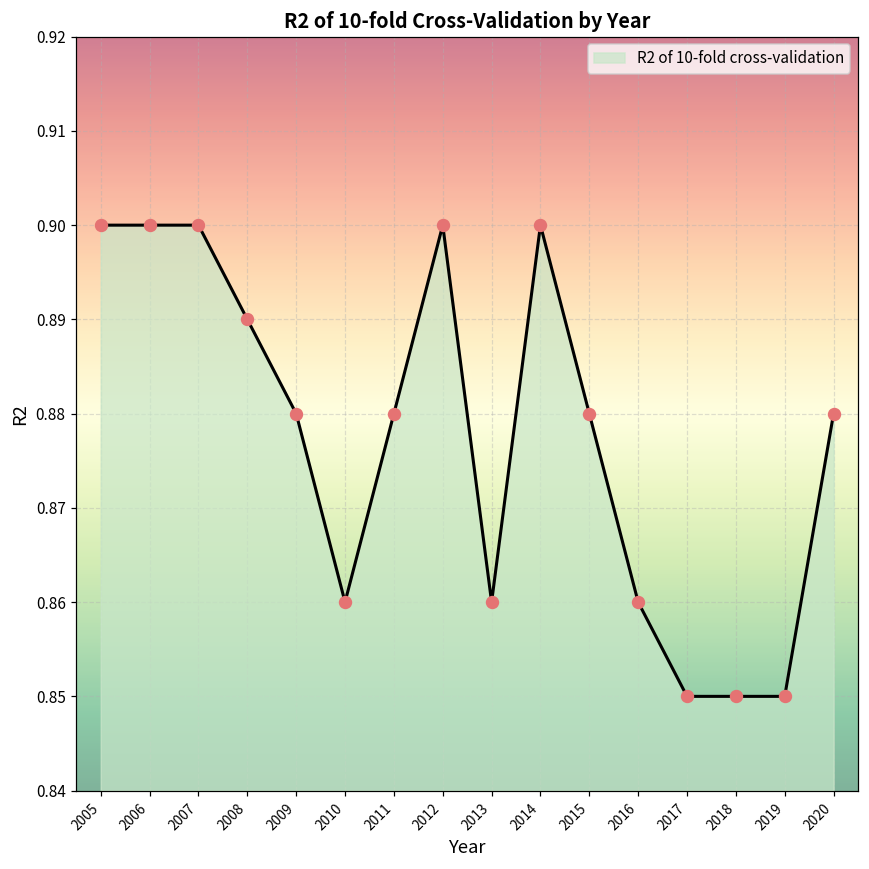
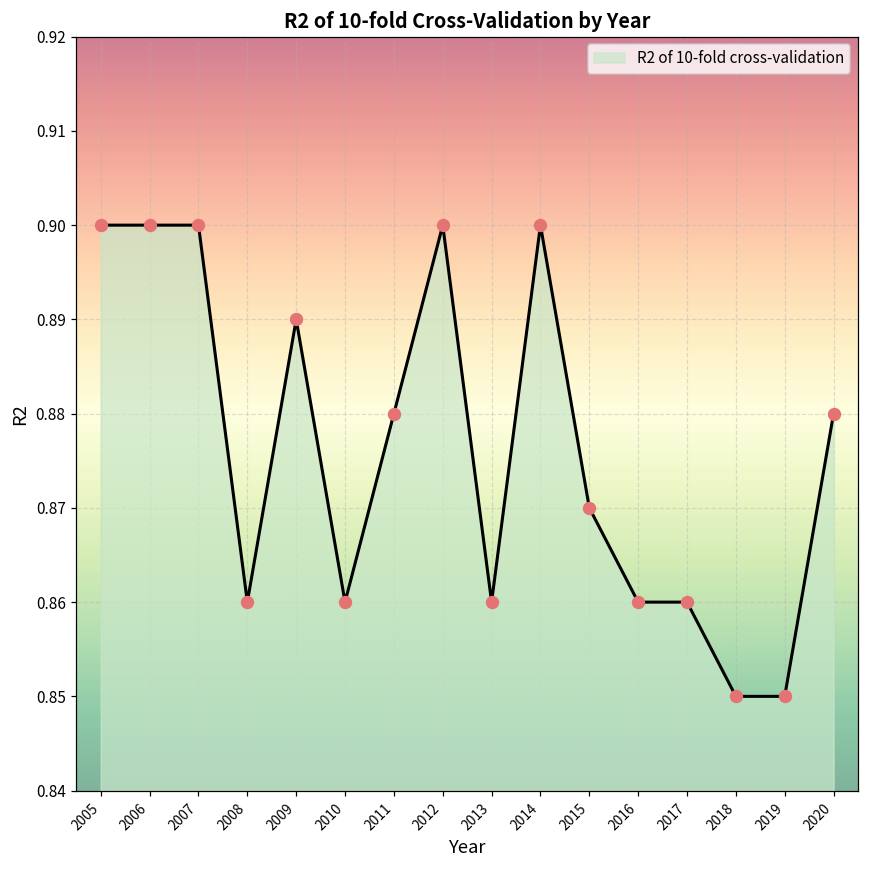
  {
    "2005": 0.90,
    "2006": 0.90,
    "2007": 0.90,
-   "2008": 0.89,
-   "2009": 0.88,
+   "2008": 0.86,
+   "2009": 0.89,
    "2010": 0.86,
    "2011": 0.88,
    "2012": 0.90,
    "2013": 0.86,
    "2014": 0.90,
-   "2015": 0.88,
+   "2015": 0.87,
    "2016": 0.86,
-   "2017": 0.85,
+   "2017": 0.86,
    "2018": 0.85,
    "2019": 0.85,
    "2020": 0.88
  }
